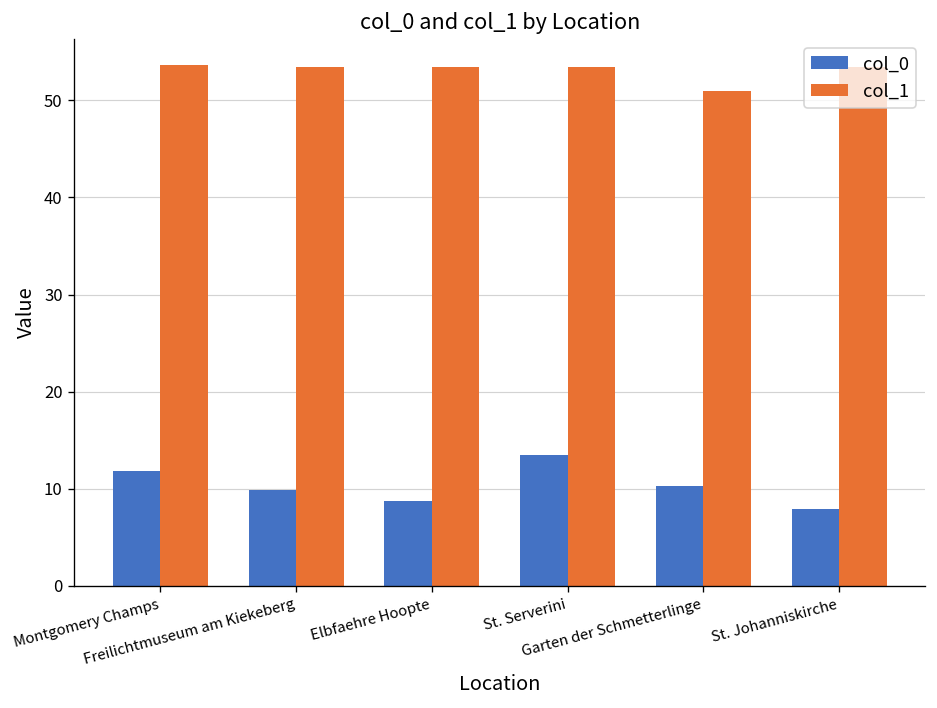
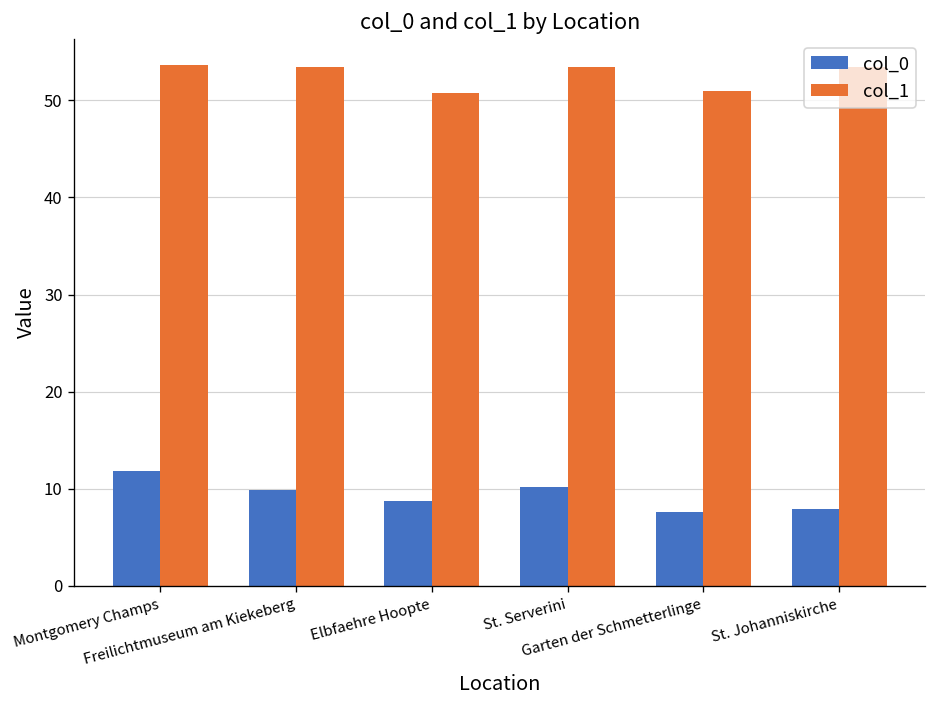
  {
    "col_0": {
      "Montgomery Champs": 12,
      "Freilichtmuseum am Kiekeberg": 10,
      "Elbfaehre Hoopte": 9,
-     "St. Serverini": 13,
-     "Garten der Schmetterlinge": 10,
+     "St. Serverini": 10,
+     "Garten der Schmetterlinge": 8,
      "St. Johanniskirche": 8
    },
    "col_1": {
      "Montgomery Champs": 54,
      "Freilichtmuseum am Kiekeberg": 53,
-     "Elbfaehre Hoopte": 53,
+     "Elbfaehre Hoopte": 51,
      "St. Serverini": 53,
      "Garten der Schmetterlinge": 51
    }
  }
